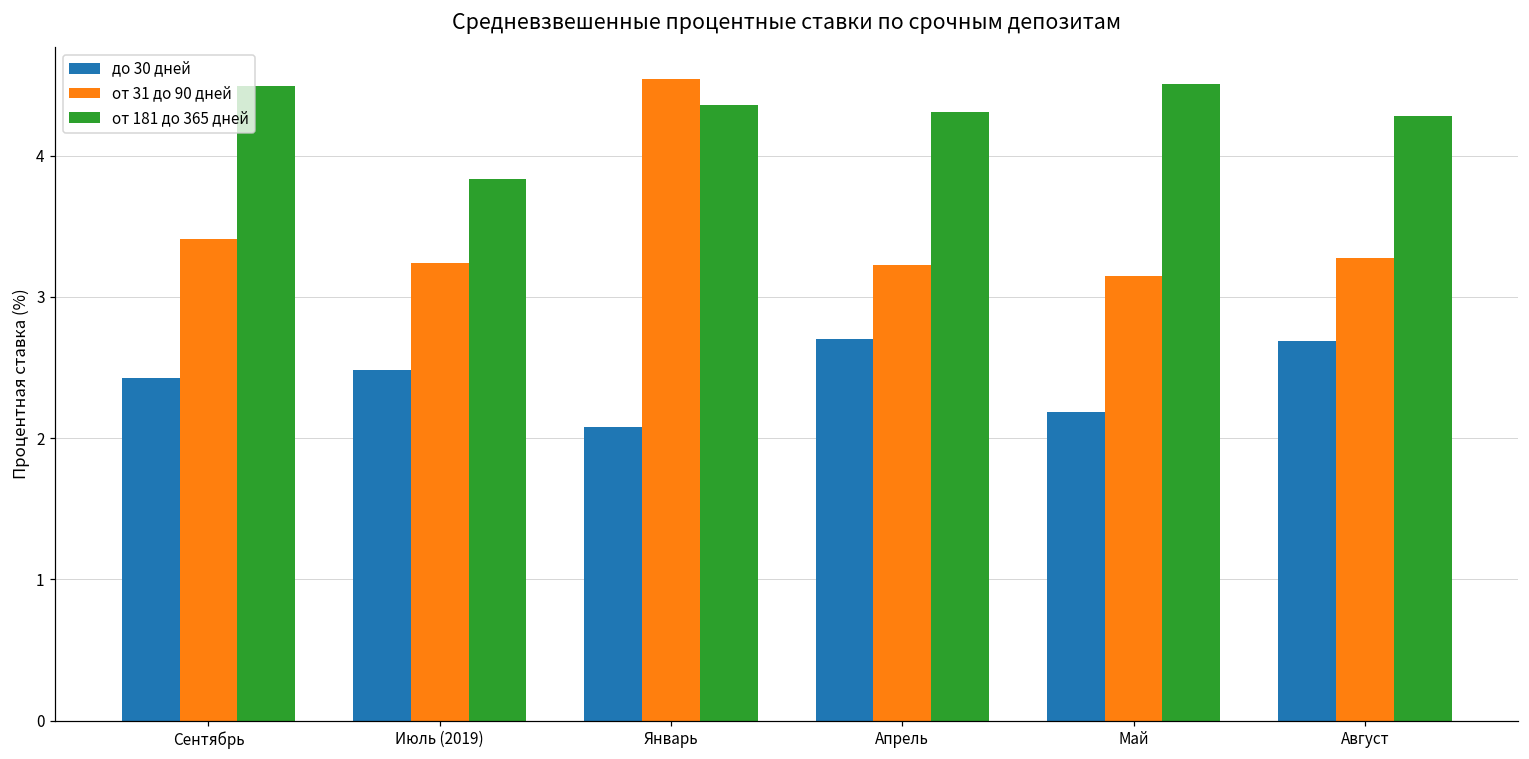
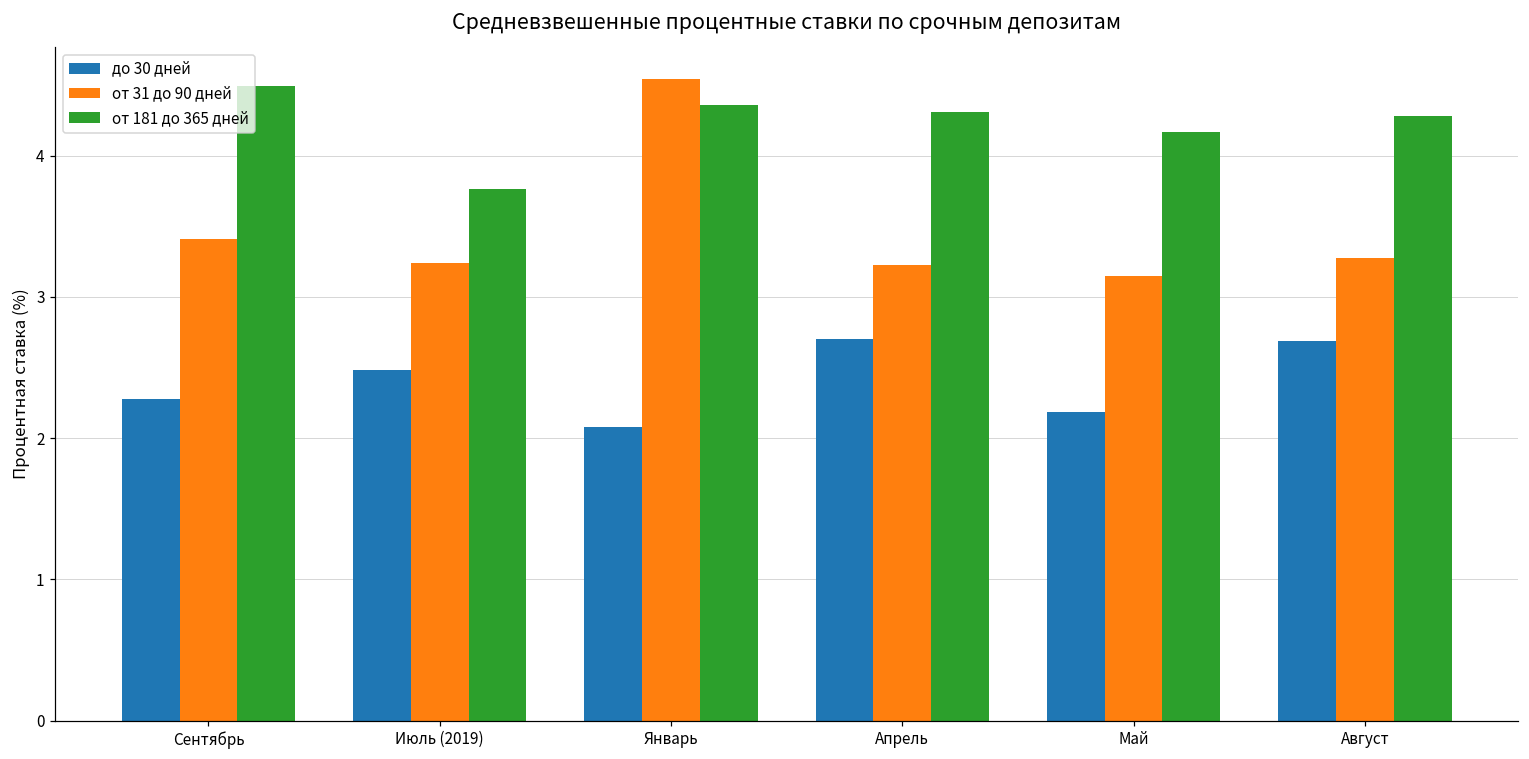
  {
    "до 30 дней": {
-     "Сентябрь": 2.43,
+     "Сентябрь": 2.28,
      "Июль (2019)": 2.48,
      "Январь": 2.08,
      "Апрель": 2.70,
      "Май": 2.19,
      "Август": 2.69
    },
    "от 31 до 90 дней": {
      "Сентябрь": 3.41,
      "Июль (2019)": 3.24,
      "Январь": 4.54,
      "Апрель": 3.22,
      "Май": 3.14,
      "Август": 3.27
    },
    "от 181 до 365 дней": {
      "Сентябрь": 4.49,
-     "Июль (2019)": 3.83,
+     "Июль (2019)": 3.76,
      "Январь": 4.36,
      "Апрель": 4.31,
-     "Май": 4.51,
+     "Май": 4.17,
      "Август": 4.28
    }
  }
